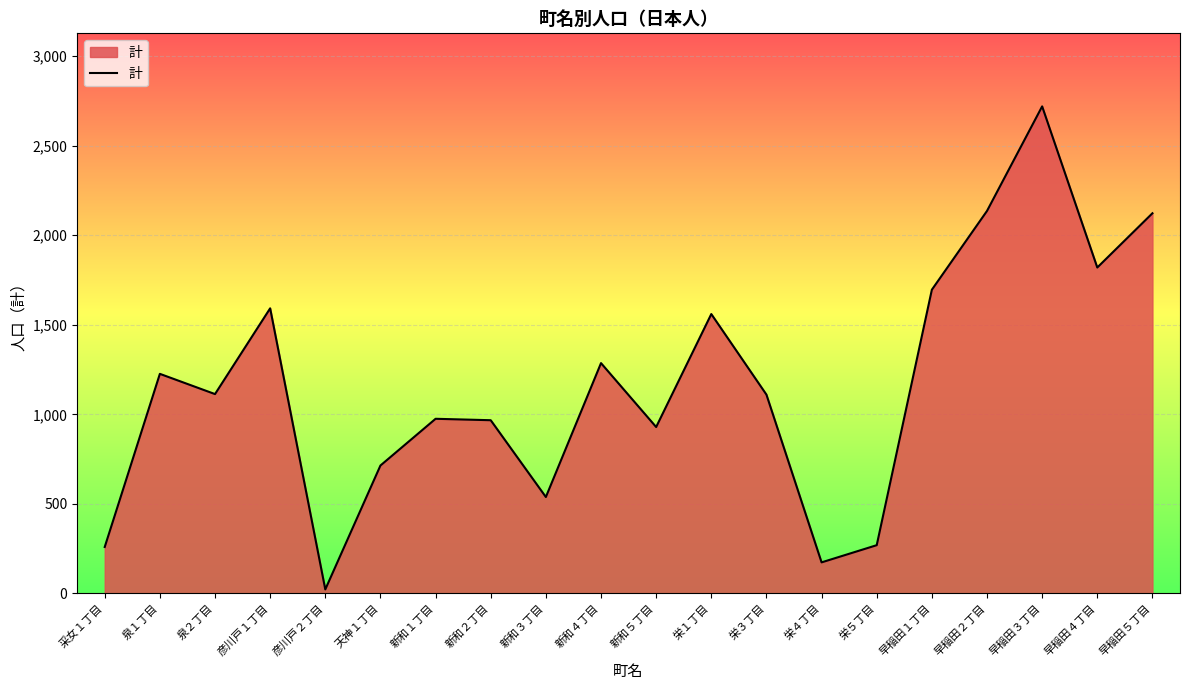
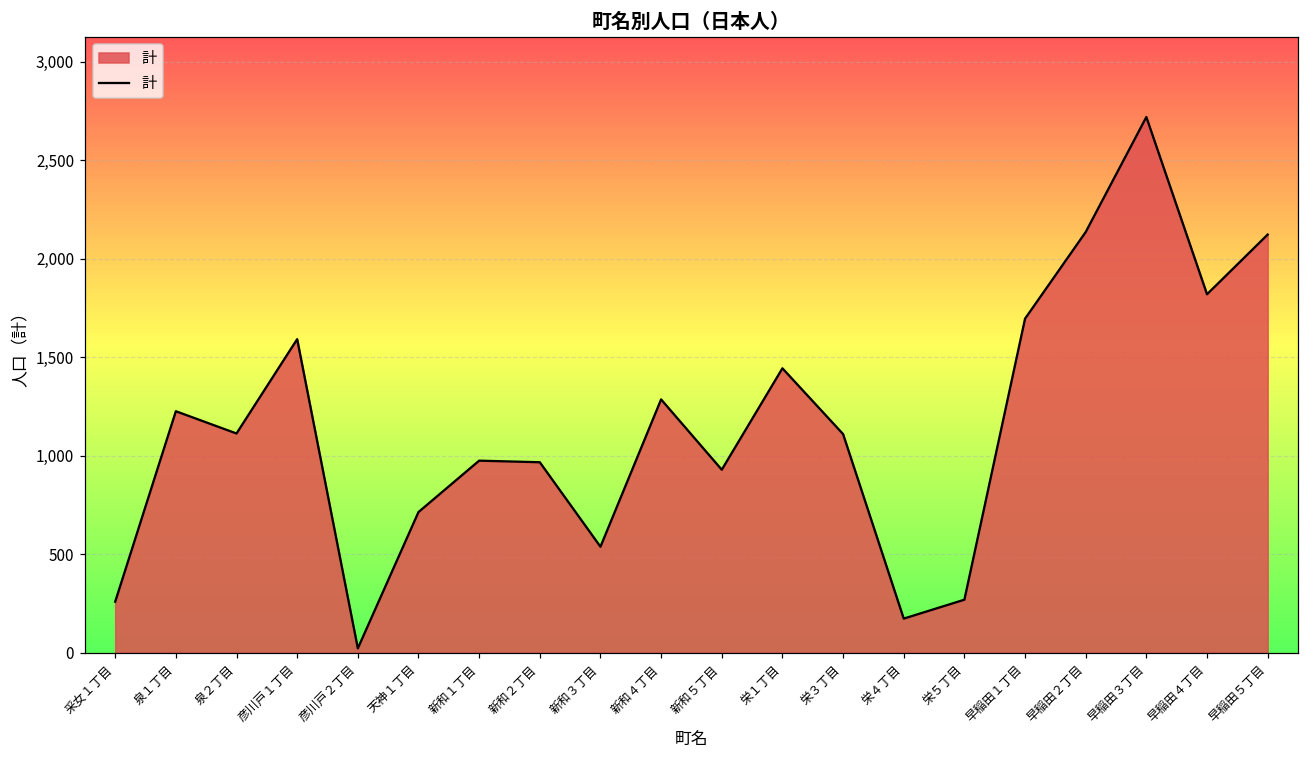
  {
    "采女１丁目": "260",
    "泉１丁目": "1,230",
    "泉２丁目": "1,110",
    "彦川戸１丁目": "1,590",
    "彦川戸２丁目": "20",
    "天神１丁目": "710",
    "新和１丁目": "980",
    "新和２丁目": "970",
    "新和３丁目": "540",
    "新和４丁目": "1,290",
    "新和５丁目": "930",
-   "栄１丁目": "1,560",
+   "栄１丁目": "1,440",
    "栄３丁目": "1,110",
    "栄４丁目": "170",
    "栄５丁目": "270",
    "早稲田１丁目": "1,700",
    "早稲田２丁目": "2,140",
    "早稲田３丁目": "2,720",
    "早稲田４丁目": "1,820",
    "早稲田５丁目": "2,120"
  }
